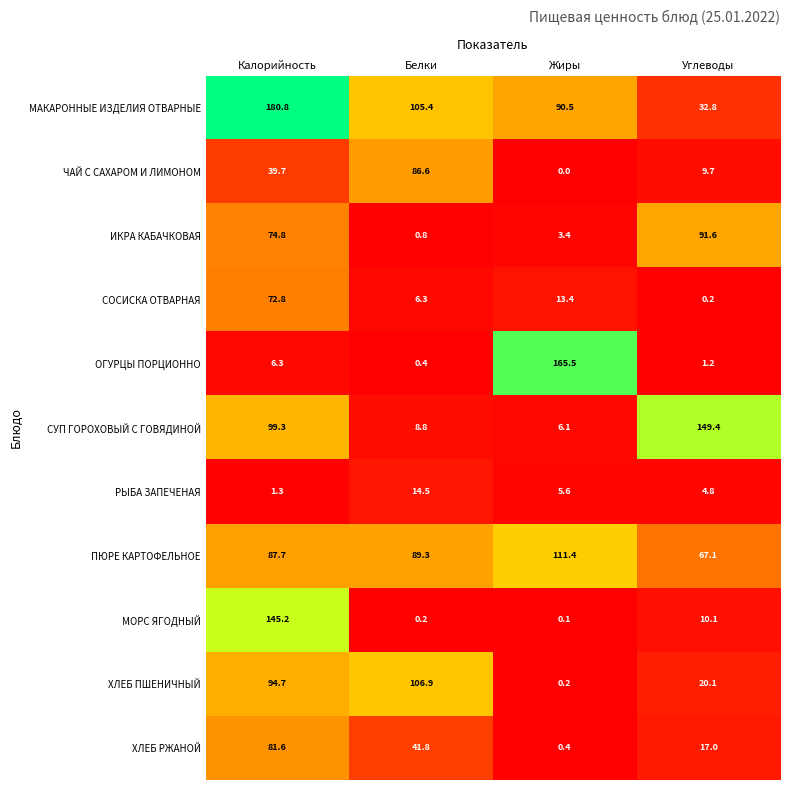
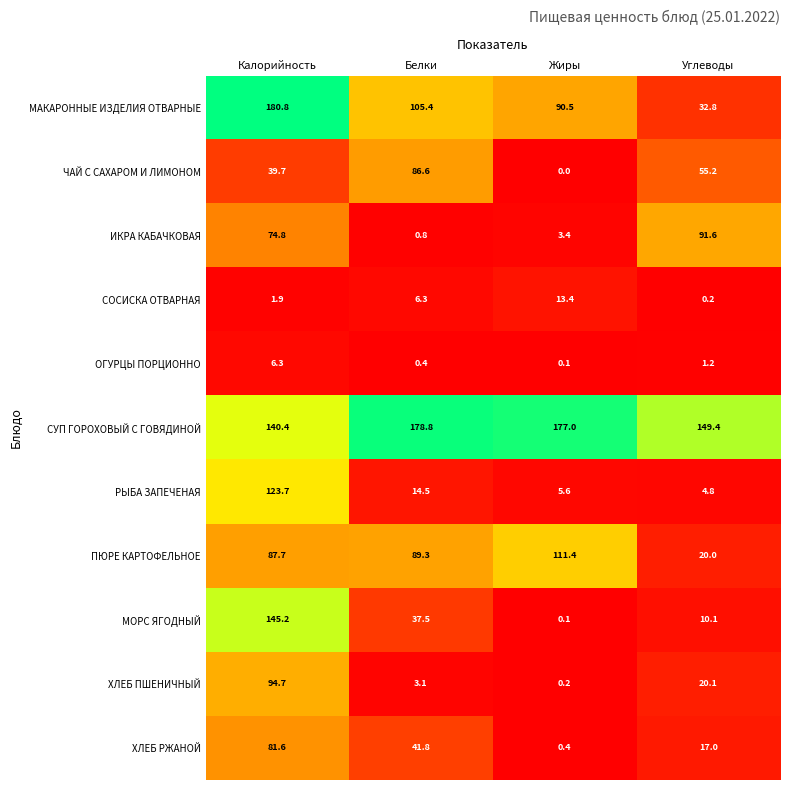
  {
    "МАКАРОННЫЕ ИЗДЕЛИЯ ОТВАРНЫЕ": {
      "Калорийность": 180.8,
      "Белки": 105.4,
      "Жиры": 90.5,
      "Углеводы": 32.8
    },
    "ЧАЙ С САХАРОМ И ЛИМОНОМ": {
      "Калорийность": 39.7,
      "Белки": 86.6,
      "Жиры": 0.0,
-     "Углеводы": 9.7
+     "Углеводы": 55.2
    },
    "ИКРА КАБАЧКОВАЯ": {
      "Калорийность": 74.8,
      "Белки": 0.8,
      "Жиры": 3.4,
      "Углеводы": 91.6
    },
    "СОСИСКА ОТВАРНАЯ": {
-     "Калорийность": 72.8,
+     "Калорийность": 1.9,
      "Белки": 6.3,
      "Жиры": 13.4,
      "Углеводы": 0.2
    },
    "ОГУРЦЫ ПОРЦИОННО": {
      "Калорийность": 6.3,
      "Белки": 0.4,
-     "Жиры": 165.5,
+     "Жиры": 0.1,
      "Углеводы": 1.2
    },
    "СУП ГОРОХОВЫЙ С ГОВЯДИНОЙ": {
-     "Калорийность": 99.3,
-     "Белки": 8.8,
-     "Жиры": 6.1,
+     "Калорийность": 140.4,
+     "Белки": 178.8,
+     "Жиры": 177.0,
      "Углеводы": 149.4
    },
    "РЫБА ЗАПЕЧЕНАЯ": {
-     "Калорийность": 1.3,
+     "Калорийность": 123.7,
      "Белки": 14.5,
      "Жиры": 5.6,
      "Углеводы": 4.8
    },
    "ПЮРЕ КАРТОФЕЛЬНОЕ": {
      "Калорийность": 87.7,
      "Белки": 89.3,
      "Жиры": 111.4,
-     "Углеводы": 67.1
+     "Углеводы": 20.0
    },
    "МОРС ЯГОДНЫЙ": {
      "Калорийность": 145.2,
-     "Белки": 0.2,
+     "Белки": 37.5,
      "Жиры": 0.1,
      "Углеводы": 10.1
    },
    "ХЛЕБ ПШЕНИЧНЫЙ": {
      "Калорийность": 94.7,
-     "Белки": 106.9,
+     "Белки": 3.1,
      "Жиры": 0.2,
      "Углеводы": 20.1
    },
    "ХЛЕБ РЖАНОЙ": {
      "Калорийность": 81.6,
      "Белки": 41.8,
      "Жиры": 0.4,
      "Углеводы": 17.0
    }
  }
